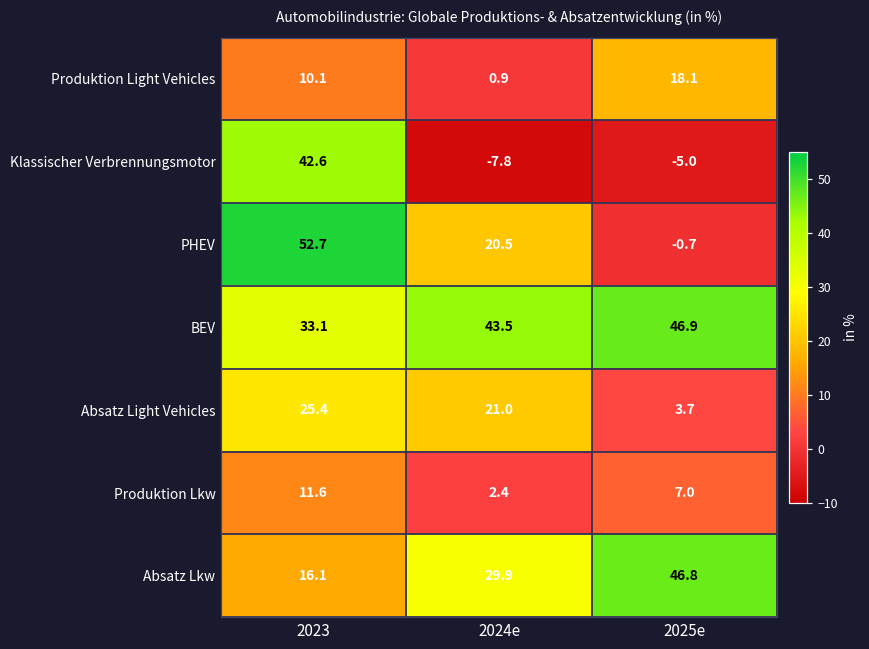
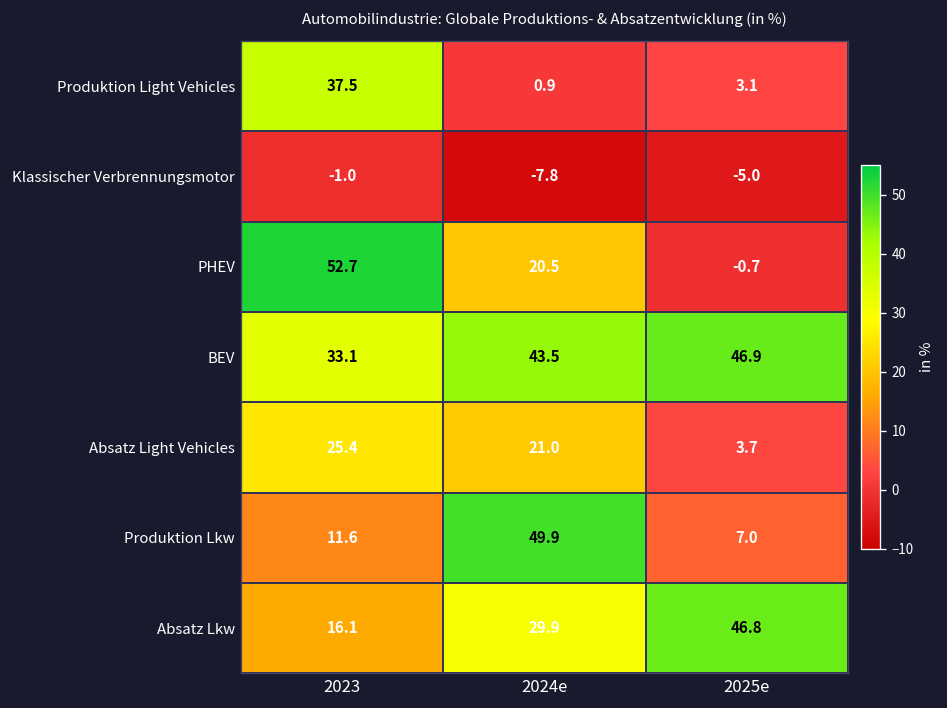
  {
    "Produktion Light Vehicles": {
-     "2023": 10.1,
+     "2023": 37.5,
      "2024e": 0.9,
-     "2025e": 18.1
+     "2025e": 3.1
    },
    "Klassischer Verbrennungsmotor": {
-     "2023": 42.6,
+     "2023": -1.0,
      "2024e": -7.8,
      "2025e": -5.0
    },
    "PHEV": {
      "2023": 52.7,
      "2024e": 20.5,
      "2025e": -0.7
    },
    "BEV": {
      "2023": 33.1,
      "2024e": 43.5,
      "2025e": 46.9
    },
    "Absatz Light Vehicles": {
      "2023": 25.4,
      "2024e": 21.0,
      "2025e": 3.7
    },
    "Produktion Lkw": {
      "2023": 11.6,
-     "2024e": 2.4,
+     "2024e": 49.9,
      "2025e": 7.0
    },
    "Absatz Lkw": {
      "2023": 16.1,
      "2024e": 29.9,
      "2025e": 46.8
    }
  }
